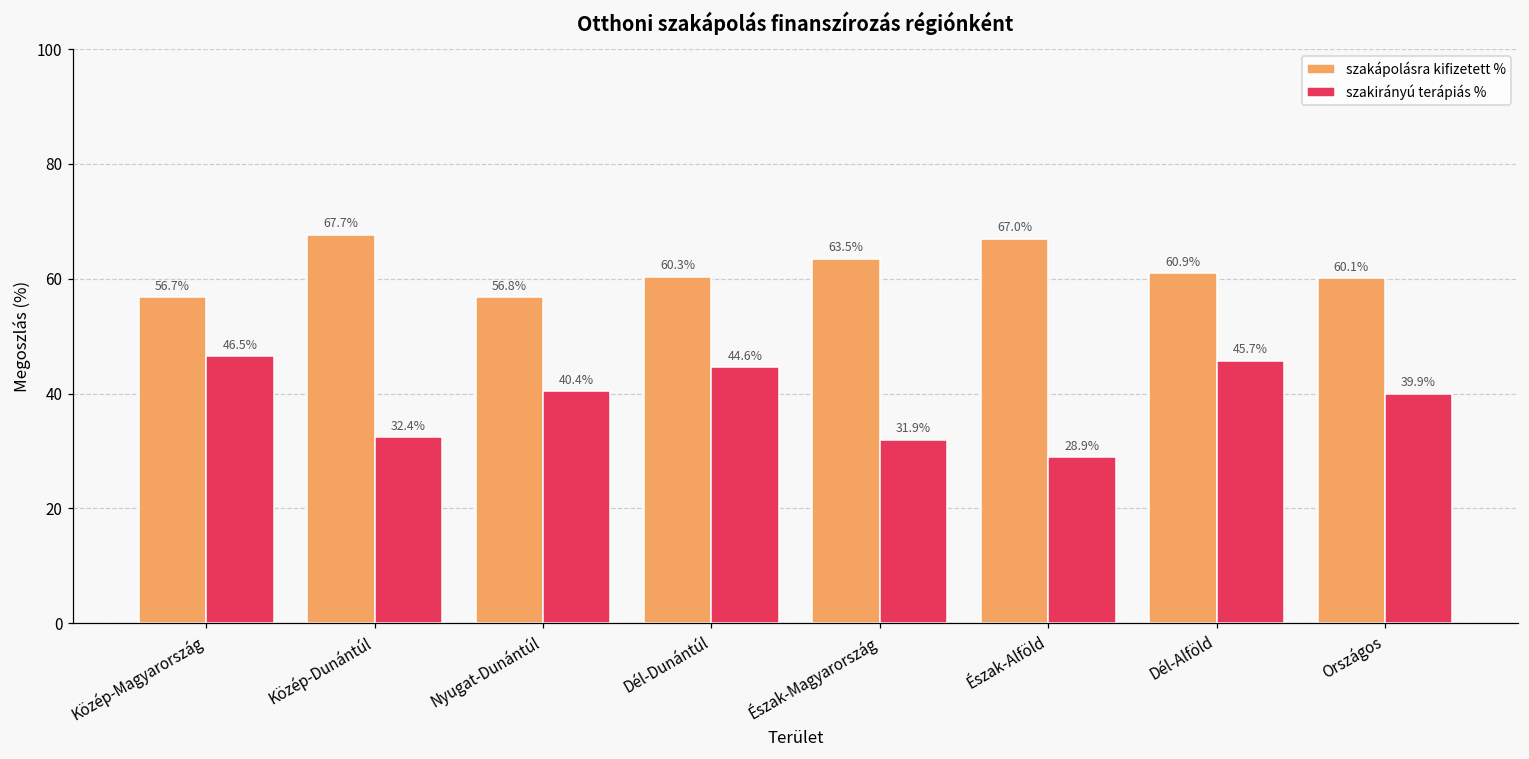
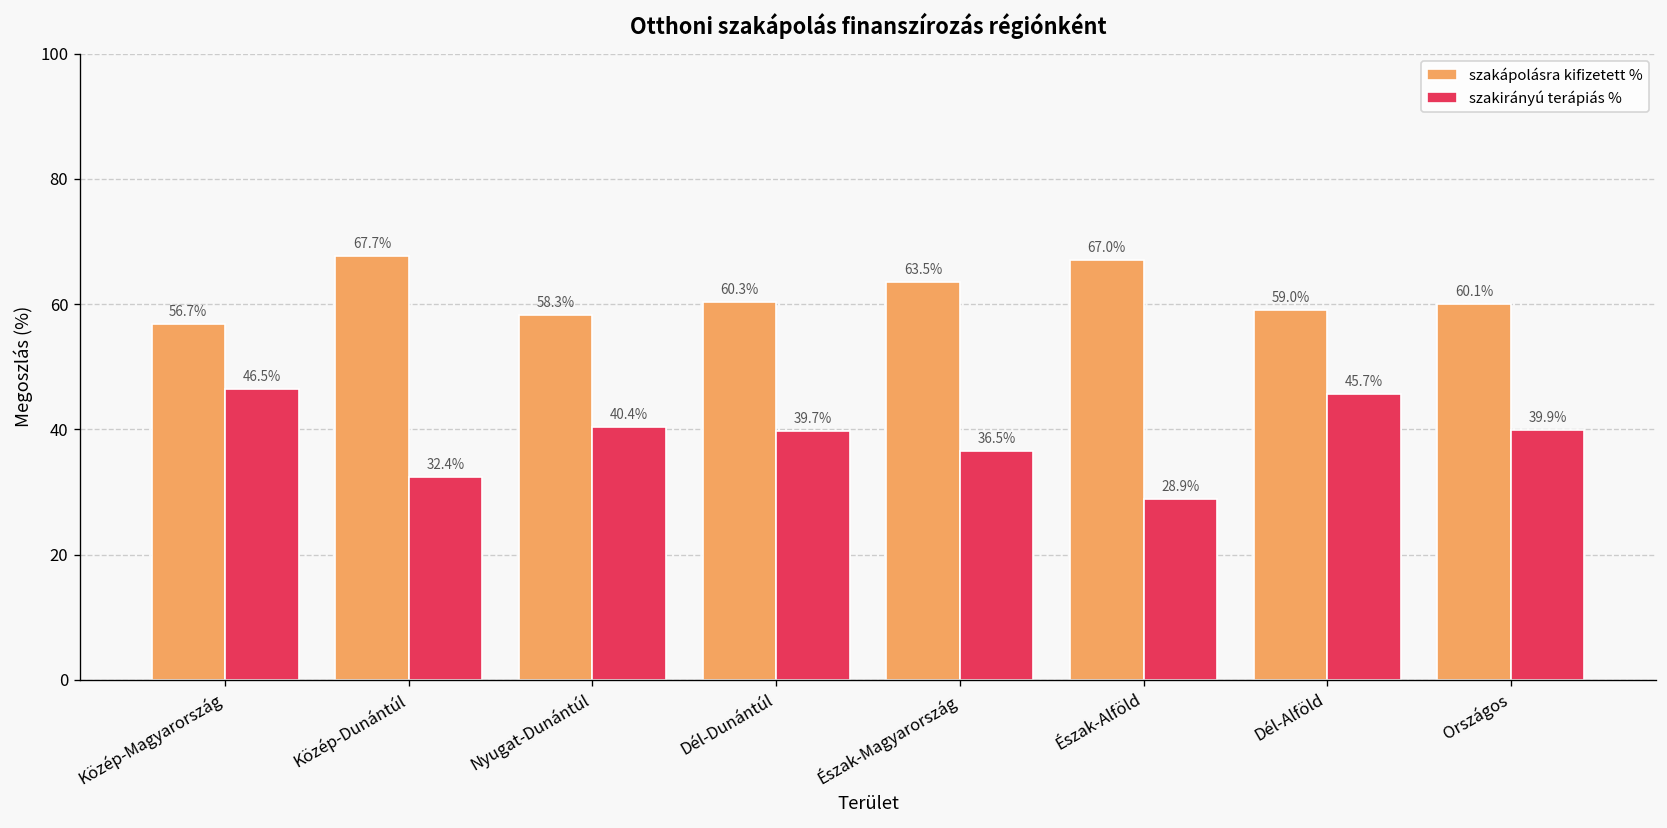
  {
    "szakápolásra kifizetett %": {
      "Közép-Magyarország": "56.7%",
      "Közép-Dunántúl": "67.7%",
-     "Nyugat-Dunántúl": "56.8%",
+     "Nyugat-Dunántúl": "58.3%",
      "Dél-Dunántúl": "60.3%",
      "Észak-Magyarország": "63.5%",
      "Észak-Alföld": "67.0%",
-     "Dél-Alföld": "60.9%",
+     "Dél-Alföld": "59.0%",
      "Országos": "60.1%"
    },
    "szakirányú terápiás %": {
      "Közép-Magyarország": "46.5%",
      "Közép-Dunántúl": "32.4%",
      "Nyugat-Dunántúl": "40.4%",
-     "Dél-Dunántúl": "44.6%",
-     "Észak-Magyarország": "31.9%",
+     "Dél-Dunántúl": "39.7%",
+     "Észak-Magyarország": "36.5%",
      "Észak-Alföld": "28.9%",
      "Dél-Alföld": "45.7%",
      "Országos": "39.9%"
    }
  }
